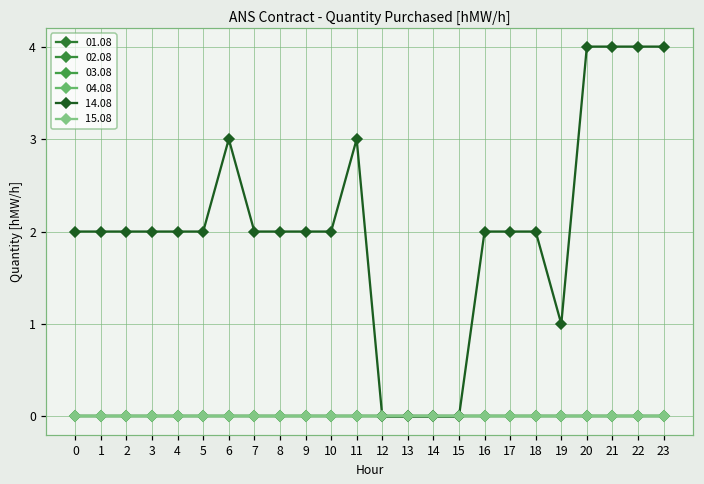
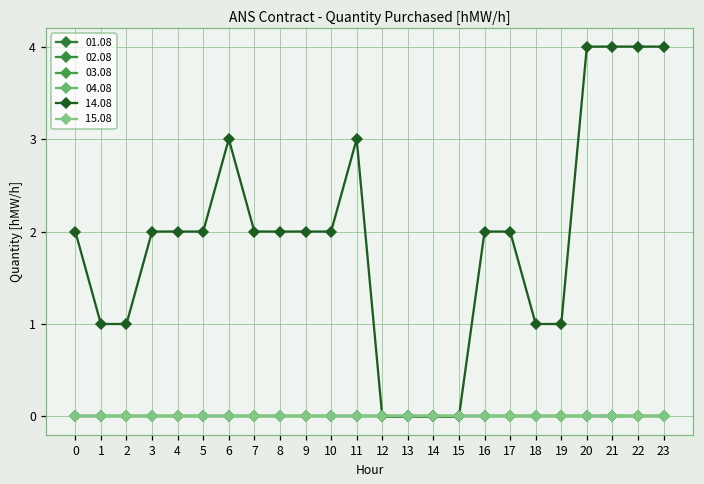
  {
    "15.08": {
      "0": 0,
      "1": 0,
      "2": 0,
      "3": 0,
      "4": 0,
      "5": 0,
      "6": 0,
      "7": 0,
      "8": 0,
      "9": 0,
      "10": 0,
      "11": 0,
      "16": 0,
      "17": 0,
      "18": 0,
      "19": 0,
      "20": 0,
      "21": 0,
      "22": 0,
      "23": 0
    },
    "14.08": {
      "0": 2,
-     "1": 2,
-     "2": 2,
+     "1": 1,
+     "2": 1,
      "3": 2,
      "4": 2,
      "5": 2,
      "6": 3,
      "7": 2,
      "8": 2,
      "9": 2,
      "10": 2,
      "11": 3,
      "16": 2,
      "17": 2,
-     "18": 2,
+     "18": 1,
      "19": 1,
      "20": 4,
      "21": 4,
      "22": 4,
      "23": 4
    }
  }
